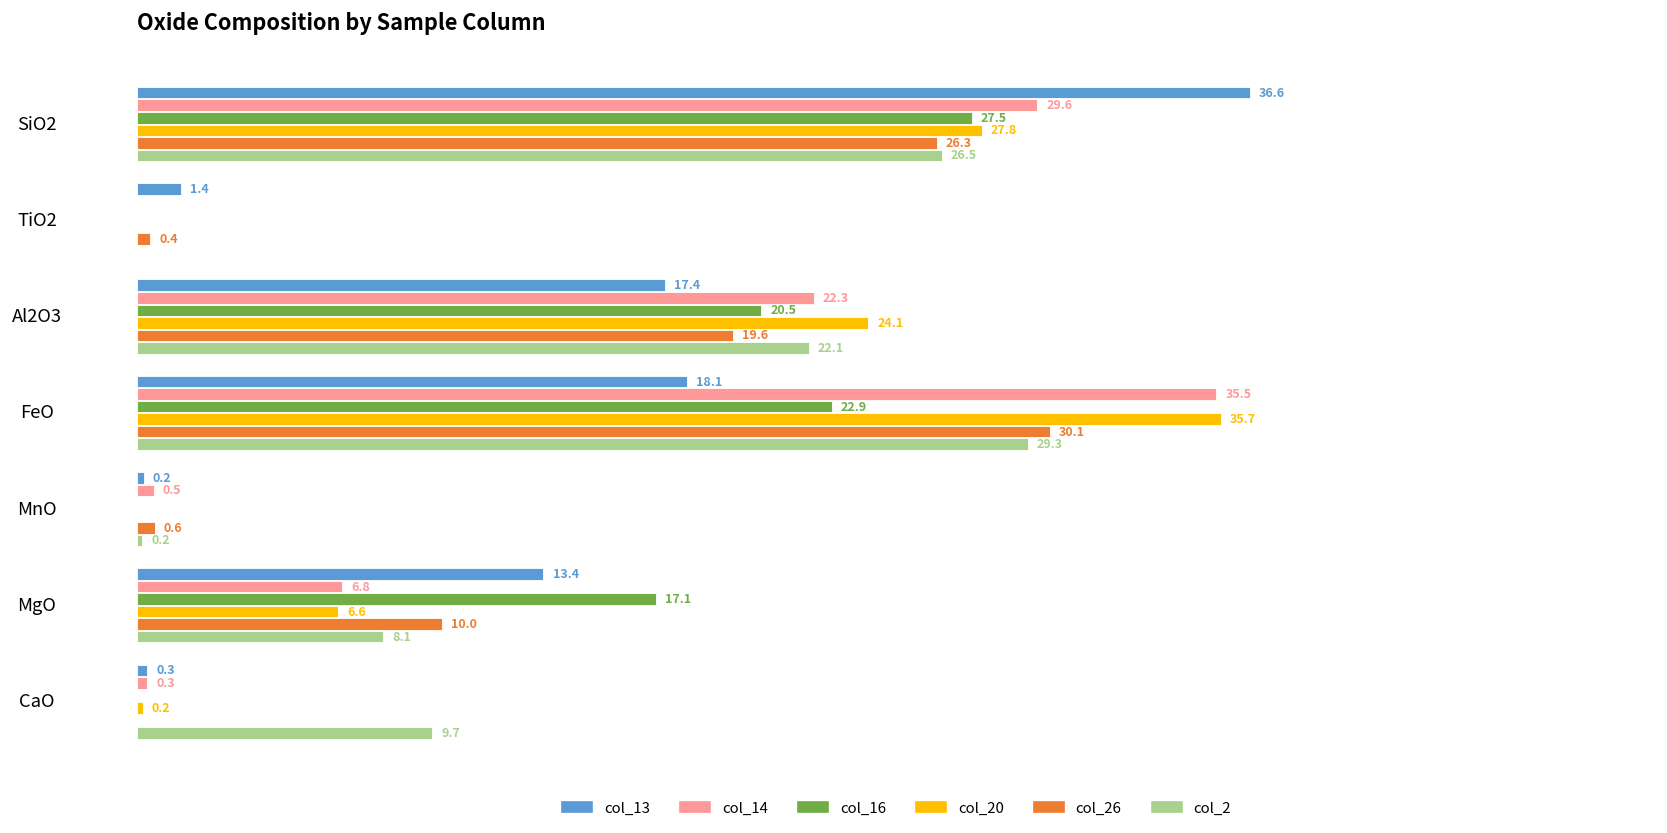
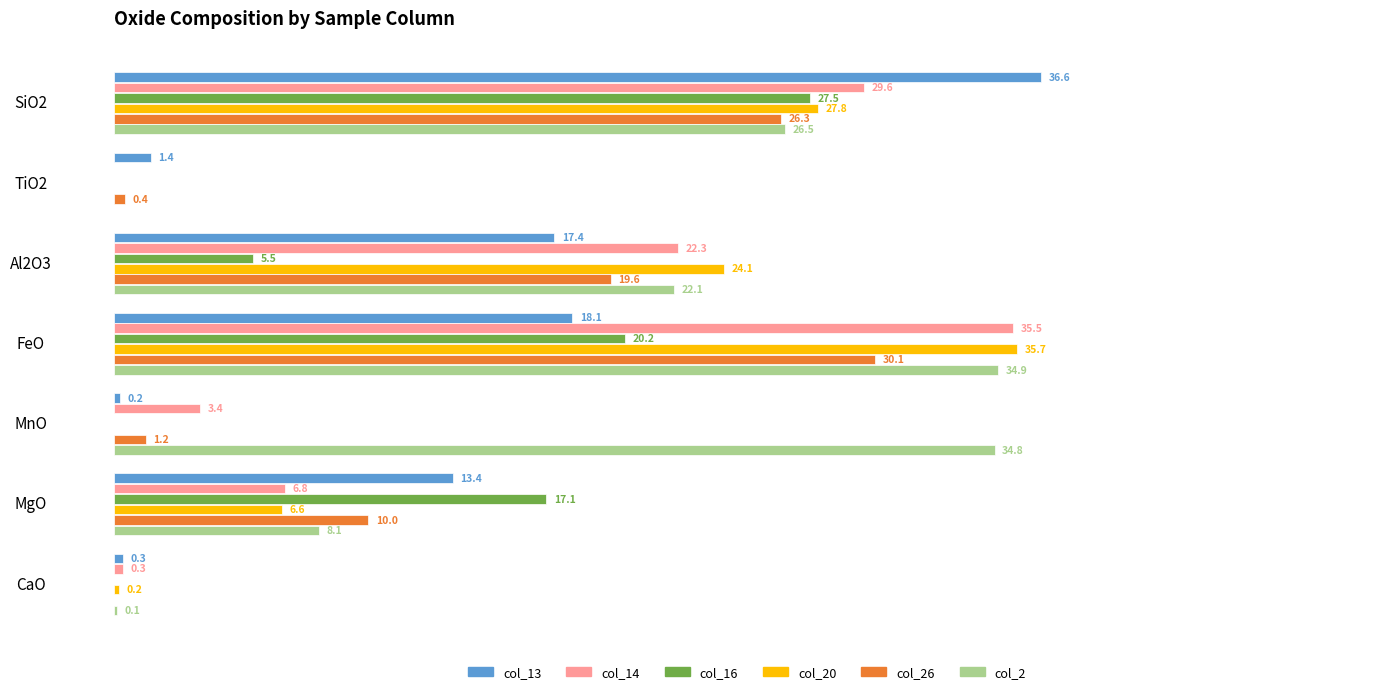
  {
    "col_13": {
      "SiO2": 36.6,
      "TiO2": 1.4,
      "Al2O3": 17.4,
      "FeO": 18.1,
      "MnO": 0.2,
      "MgO": 13.4,
      "CaO": 0.3
    },
    "col_14": {
      "SiO2": 29.6,
      "Al2O3": 22.3,
      "FeO": 35.5,
-     "MnO": 0.5,
+     "MnO": 3.4,
      "MgO": 6.8,
      "CaO": 0.3
    },
    "col_16": {
      "SiO2": 27.5,
-     "Al2O3": 20.5,
-     "FeO": 22.9,
+     "Al2O3": 5.5,
+     "FeO": 20.2,
      "MgO": 17.1
    },
    "col_20": {
      "SiO2": 27.8,
      "Al2O3": 24.1,
      "FeO": 35.7,
      "MgO": 6.6,
      "CaO": 0.2
    },
    "col_26": {
      "SiO2": 26.3,
      "TiO2": 0.4,
      "Al2O3": 19.6,
      "FeO": 30.1,
-     "MnO": 0.6,
+     "MnO": 1.2,
      "MgO": 10.0
    },
    "col_2": {
      "SiO2": 26.5,
      "Al2O3": 22.1,
-     "FeO": 29.3,
-     "MnO": 0.2,
+     "FeO": 34.9,
+     "MnO": 34.8,
      "MgO": 8.1,
-     "CaO": 9.7
+     "CaO": 0.1
    }
  }
